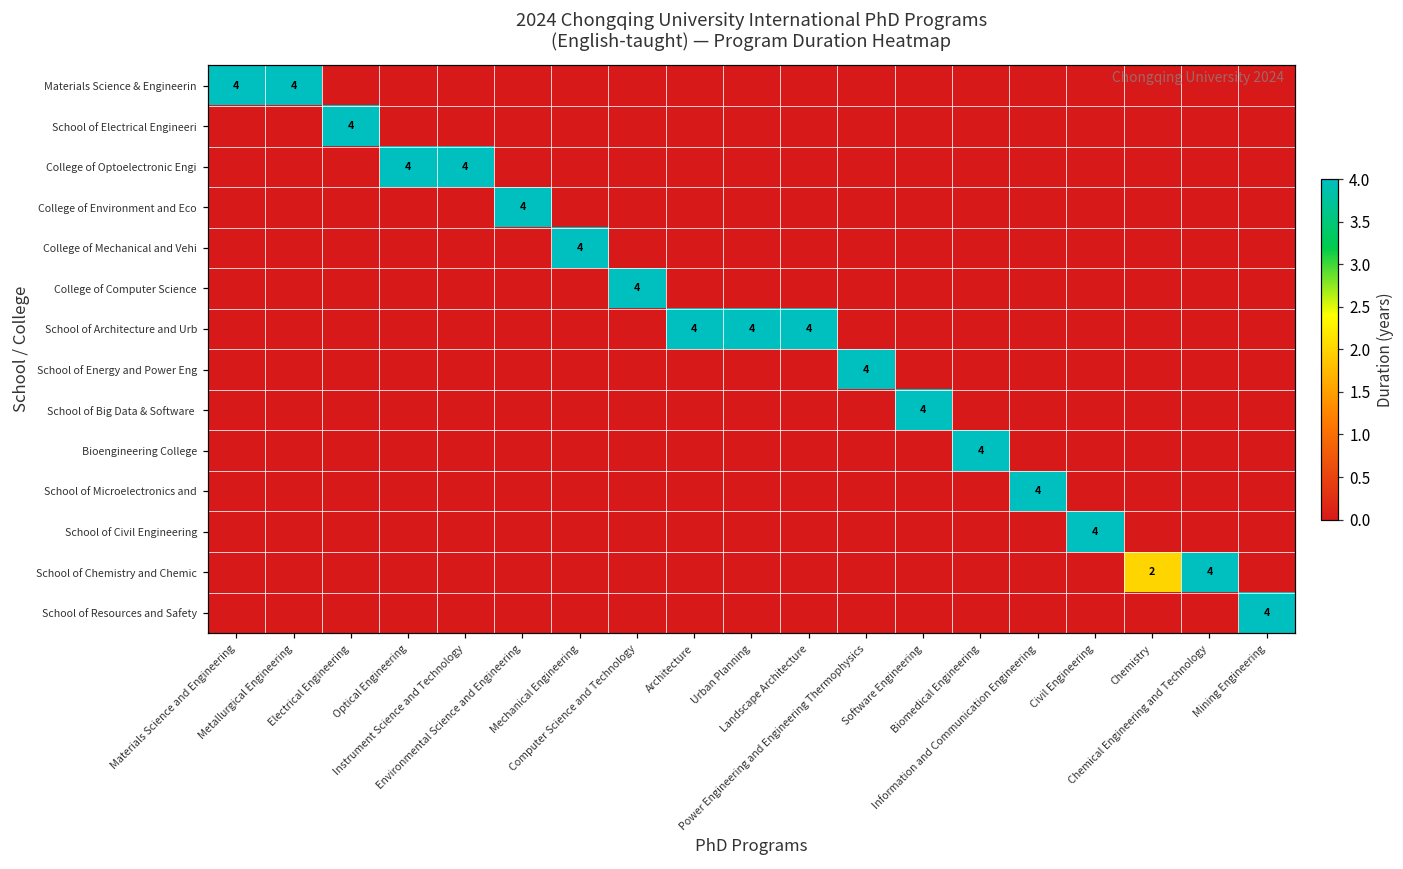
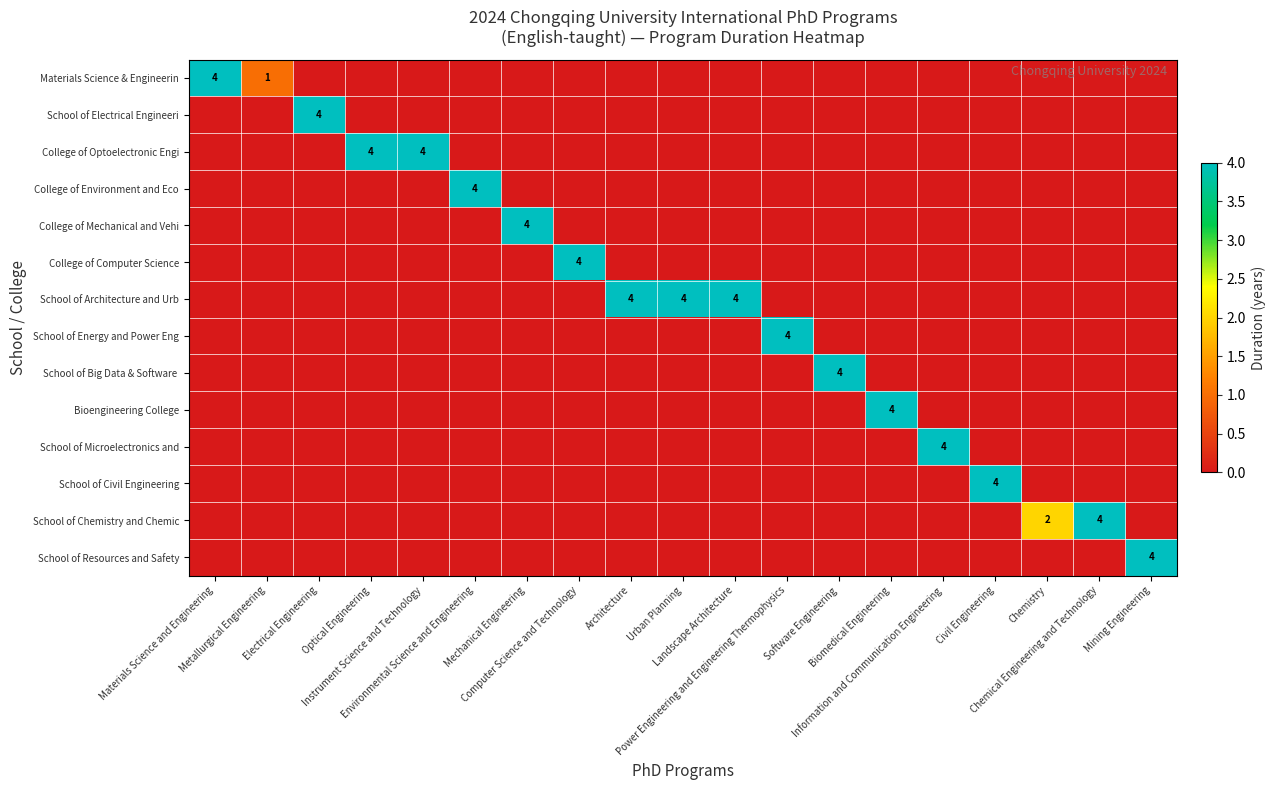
  {
    "Materials Science & Engineerin": {
      "Materials Science and Engineering": 4,
-     "Metallurgical Engineering": 4,
+     "Metallurgical Engineering": 1,
      "Chemical Engineering and Technology": 2024
    },
    "School of Electrical Engineeri": {
      "Electrical Engineering": 4
    },
    "College of Optoelectronic Engi": {
      "Optical Engineering": 4,
      "Instrument Science and Technology": 4
    },
    "College of Environment and Eco": {
      "Environmental Science and Engineering": 4
    },
    "College of Mechanical and Vehi": {
      "Mechanical Engineering": 4
    },
    "College of Computer Science": {
      "Computer Science and Technology": 4
    },
    "School of Architecture and Urb": {
      "Architecture": 4,
      "Urban Planning": 4,
      "Landscape Architecture": 4
    },
    "School of Energy and Power Eng": {
      "Power Engineering and Engineering Thermophysics": 4
    },
    "School of Big Data & Software": {
      "Software Engineering": 4
    },
    "Bioengineering College": {
      "Biomedical Engineering": 4
    },
    "School of Microelectronics and": {
      "Information and Communication Engineering": 4
    },
    "School of Civil Engineering": {
      "Civil Engineering": 4
    },
    "School of Chemistry and Chemic": {
      "Chemistry": 2,
      "Chemical Engineering and Technology": 4
    },
    "School of Resources and Safety": {
      "Mining Engineering": 4
    }
  }
